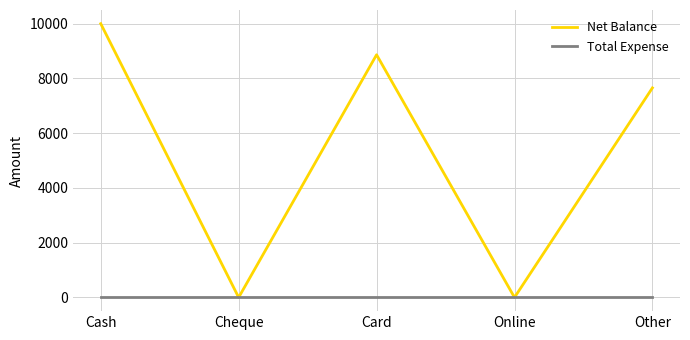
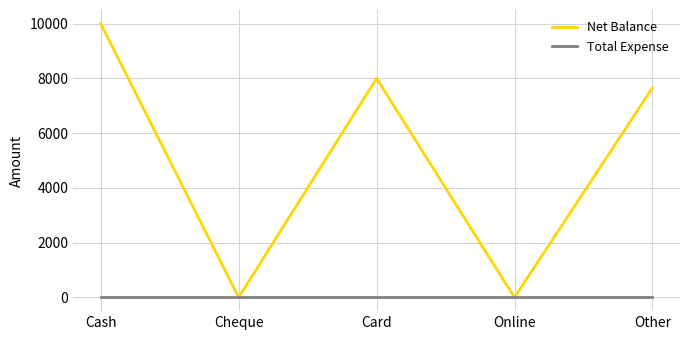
  {
    "Net Balance": {
      "Cash": 10000,
-     "Card": 8900,
+     "Card": 8000,
      "Other": 7700
    },
    "Total Expense": {
      "Cash": 0,
      "Card": 0,
      "Other": 0
    }
  }
